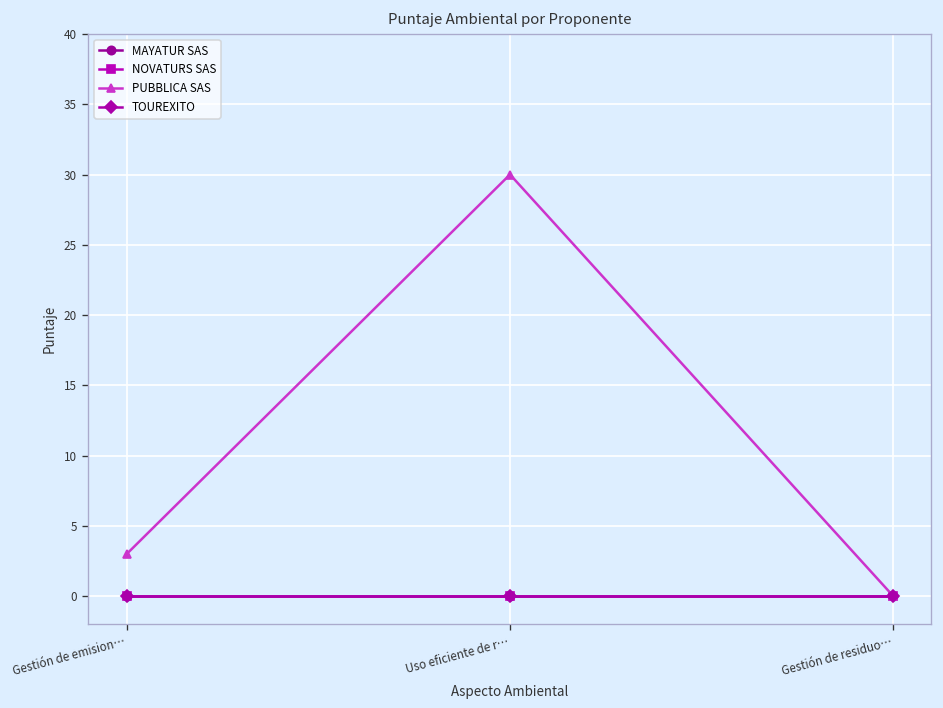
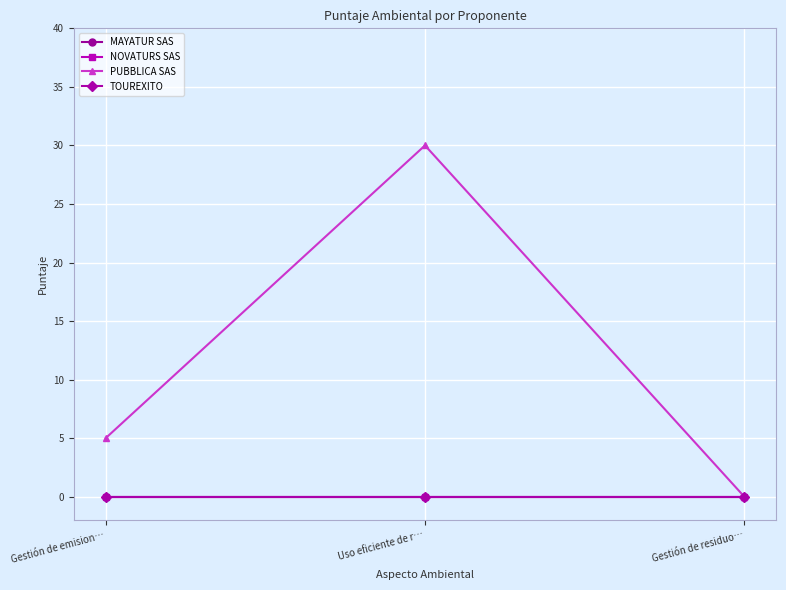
  {
    "TOUREXITO": {
      "Gestión de emision…": 0,
      "Uso eficiente de r…": 0
    },
    "PUBBLICA SAS": {
-     "Gestión de emision…": 3,
+     "Gestión de emision…": 5,
      "Uso eficiente de r…": 30
    }
  }
